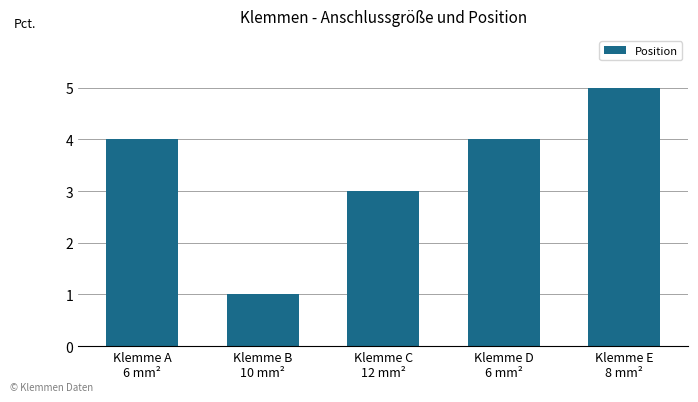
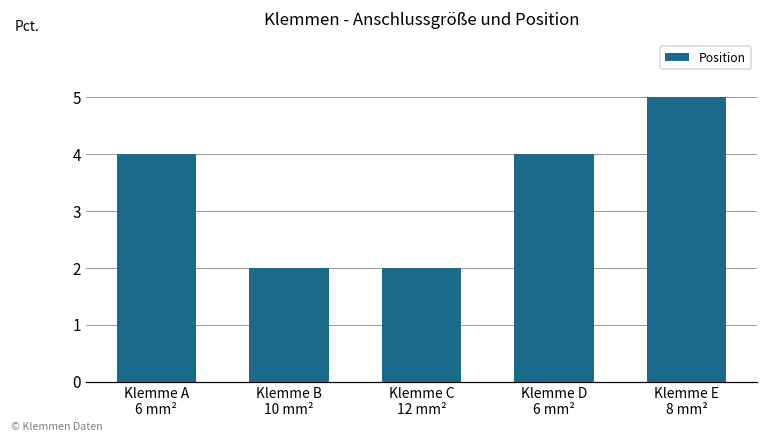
  {
    "Klemme A 6 mm²": 4,
-   "Klemme B 10 mm²": 1,
-   "Klemme C 12 mm²": 3,
+   "Klemme B 10 mm²": 2,
+   "Klemme C 12 mm²": 2,
    "Klemme D 6 mm²": 4,
    "Klemme E 8 mm²": 5
  }
